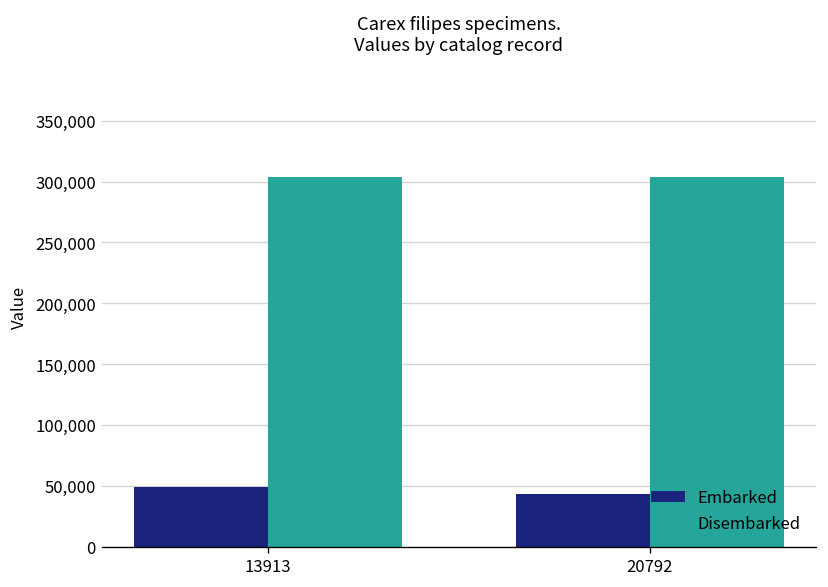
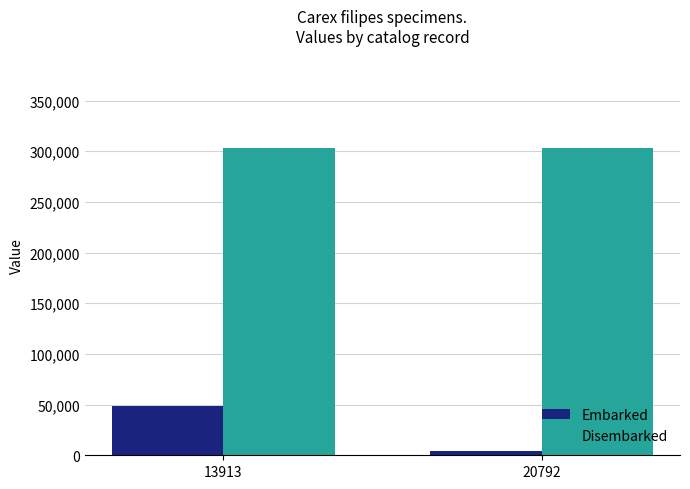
  {
    "Embarked": {
      "13913": "49,000",
-     "20792": "43,000"
+     "20792": "4,000"
    },
    "Disembarked": {
      "13913": "303,000",
      "20792": "303,000"
    }
  }
